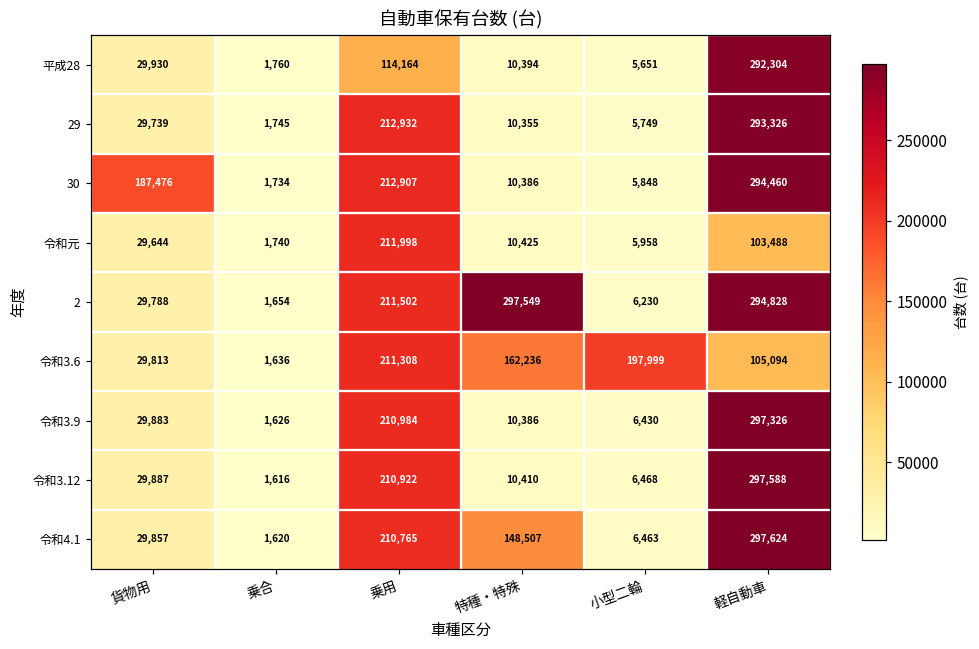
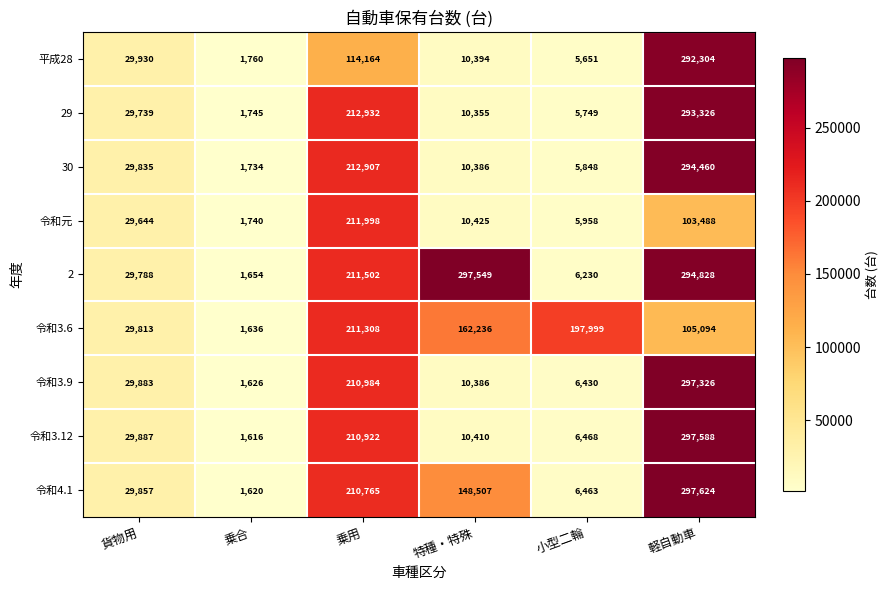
  {
    "平成28": {
      "貨物用": "29,930",
      "乗合": "1,760",
      "乗用": "114,164",
      "特種・特殊": "10,394",
      "小型二輪": "5,651",
      "軽自動車": "292,304"
    },
    "29": {
      "貨物用": "29,739",
      "乗合": "1,745",
      "乗用": "212,932",
      "特種・特殊": "10,355",
      "小型二輪": "5,749",
      "軽自動車": "293,326"
    },
    "30": {
-     "貨物用": "187,476",
+     "貨物用": "29,835",
      "乗合": "1,734",
      "乗用": "212,907",
      "特種・特殊": "10,386",
      "小型二輪": "5,848",
      "軽自動車": "294,460"
    },
    "令和元": {
      "貨物用": "29,644",
      "乗合": "1,740",
      "乗用": "211,998",
      "特種・特殊": "10,425",
      "小型二輪": "5,958",
      "軽自動車": "103,488"
    },
    "2": {
      "貨物用": "29,788",
      "乗合": "1,654",
      "乗用": "211,502",
      "特種・特殊": "297,549",
      "小型二輪": "6,230",
      "軽自動車": "294,828"
    },
    "令和3.6": {
      "貨物用": "29,813",
      "乗合": "1,636",
      "乗用": "211,308",
      "特種・特殊": "162,236",
      "小型二輪": "197,999",
      "軽自動車": "105,094"
    },
    "令和3.9": {
      "貨物用": "29,883",
      "乗合": "1,626",
      "乗用": "210,984",
      "特種・特殊": "10,386",
      "小型二輪": "6,430",
      "軽自動車": "297,326"
    },
    "令和3.12": {
      "貨物用": "29,887",
      "乗合": "1,616",
      "乗用": "210,922",
      "特種・特殊": "10,410",
      "小型二輪": "6,468",
      "軽自動車": "297,588"
    },
    "令和4.1": {
      "貨物用": "29,857",
      "乗合": "1,620",
      "乗用": "210,765",
      "特種・特殊": "148,507",
      "小型二輪": "6,463",
      "軽自動車": "297,624"
    }
  }
